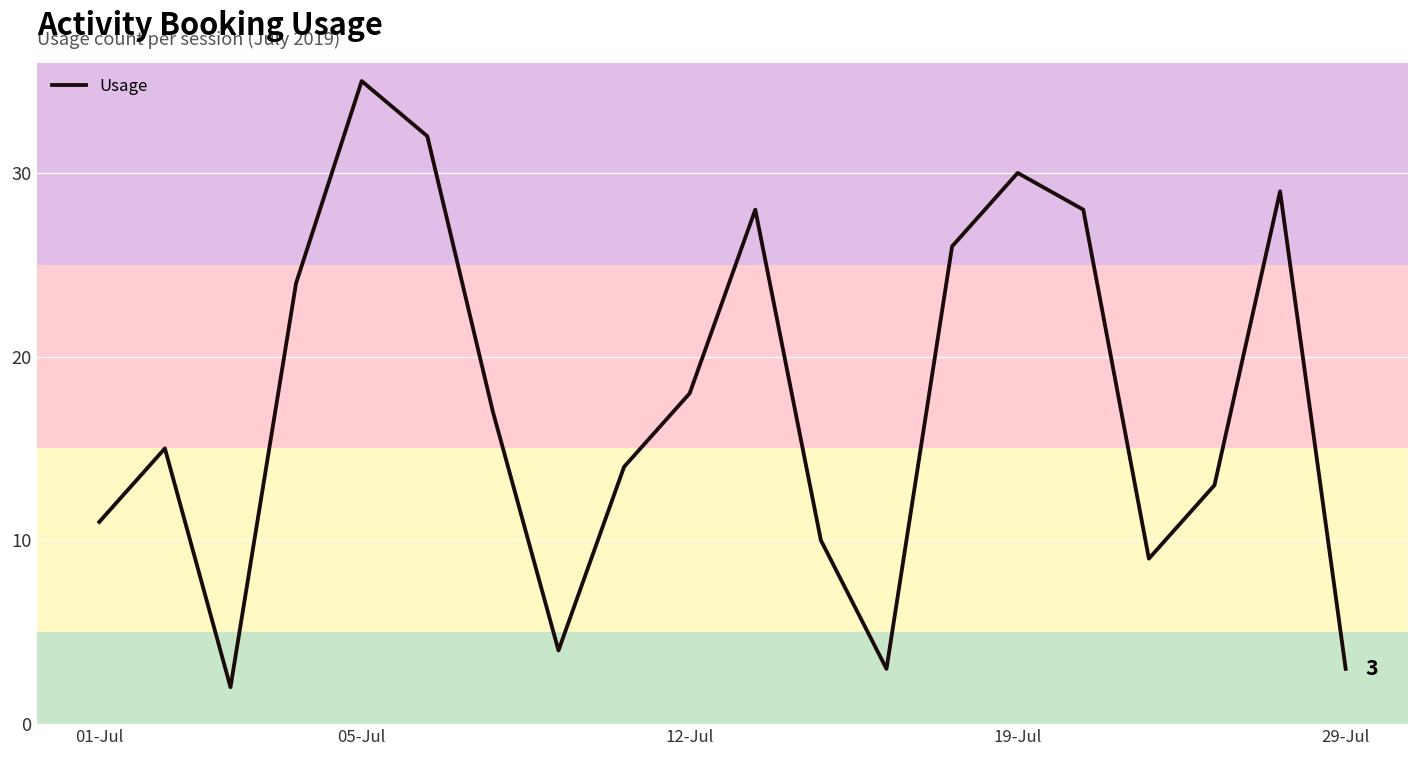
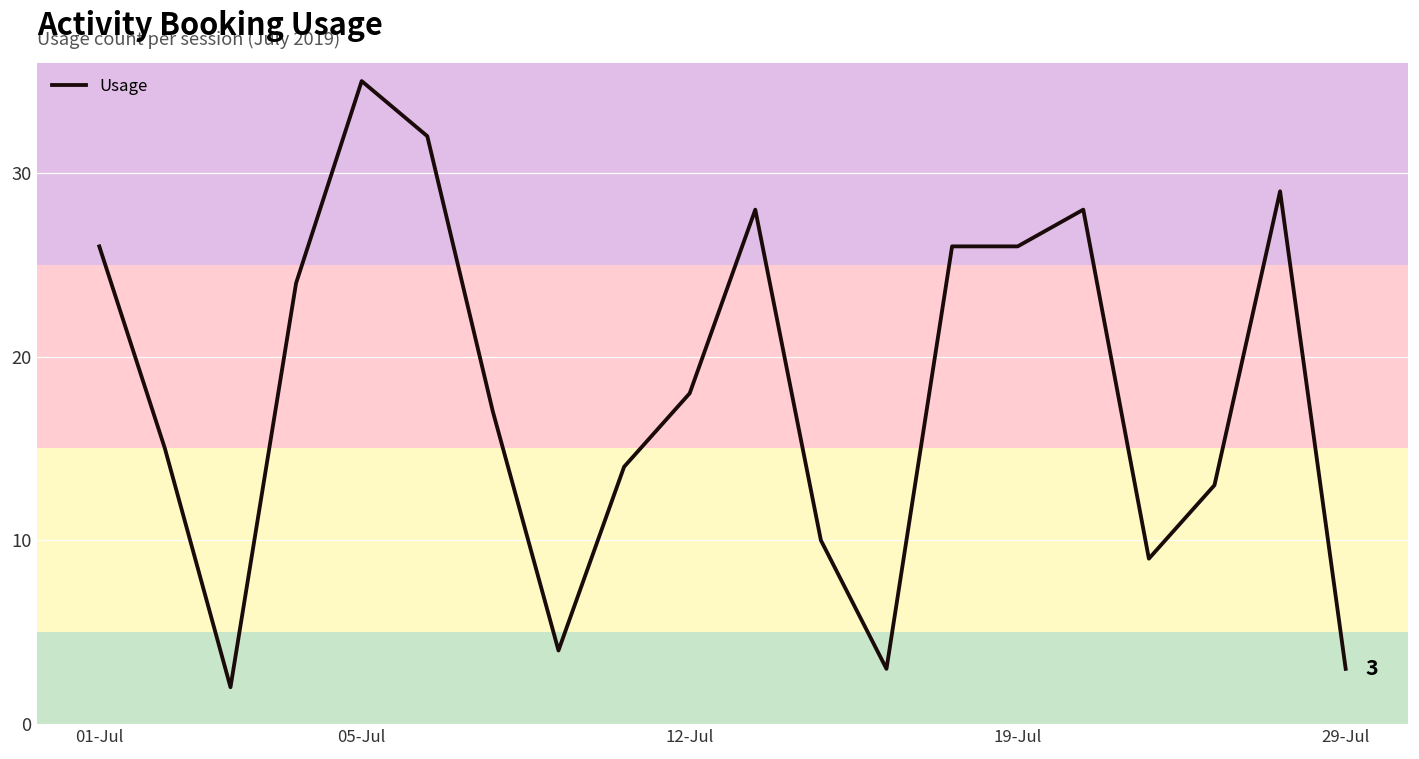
  {
-   "01-Jul": 11,
+   "01-Jul": 26,
    "05-Jul": 35,
    "12-Jul": 18,
-   "19-Jul": 30
+   "19-Jul": 26
  }
